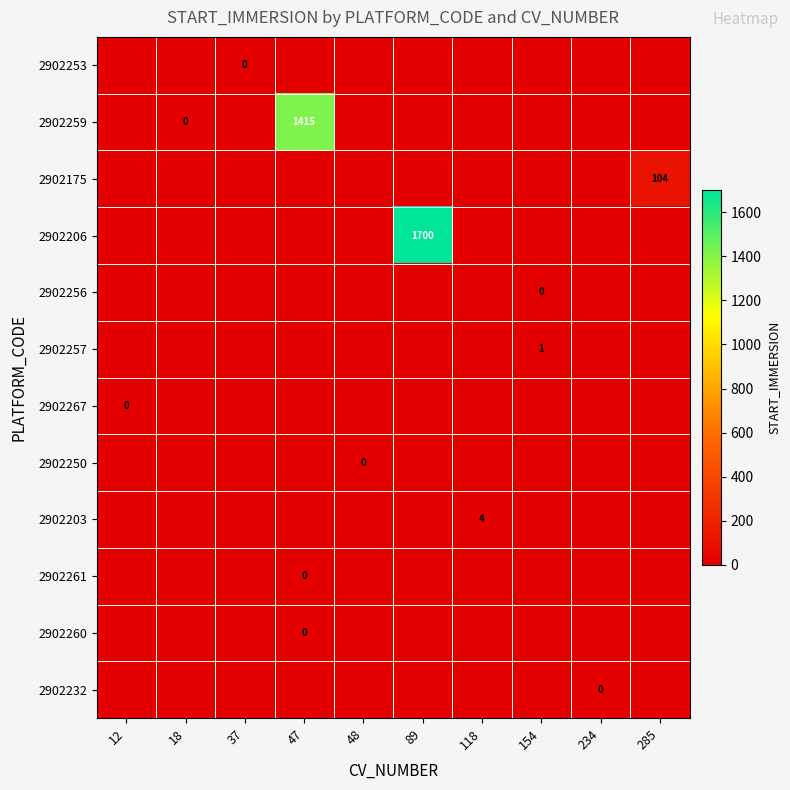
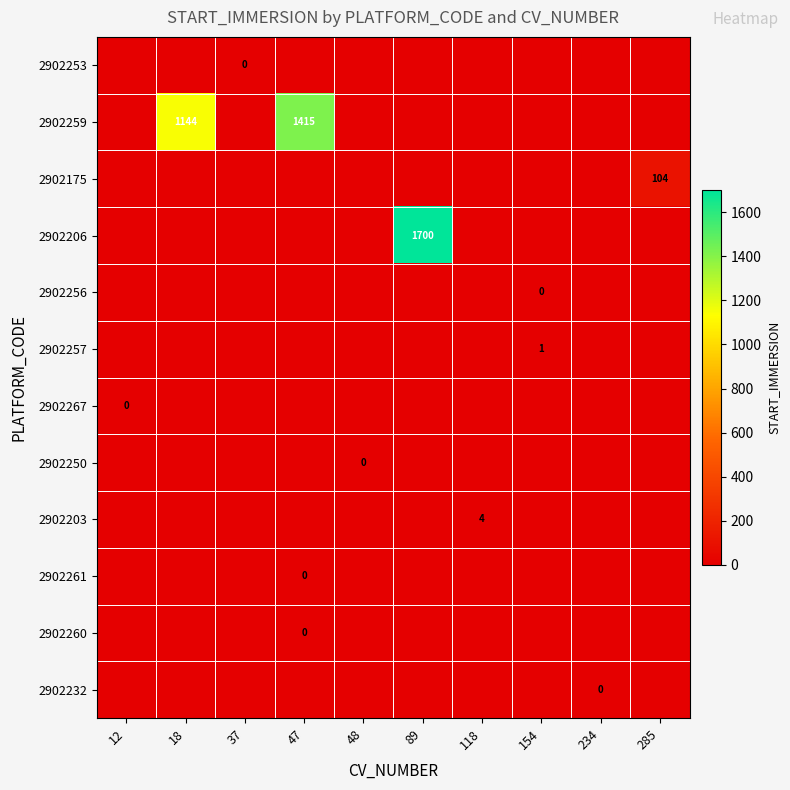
  {
    "2902253": {
      "37": 0
    },
    "2902259": {
-     "18": 0,
+     "18": 1144,
      "47": 1415
    },
    "2902175": {
      "285": 104
    },
    "2902206": {
      "89": 1700
    },
    "2902256": {
      "154": 0
    },
    "2902257": {
      "154": 1
    },
    "2902267": {
      "12": 0
    },
    "2902250": {
      "48": 0
    },
    "2902203": {
      "118": 4
    },
    "2902261": {
      "47": 0
    },
    "2902260": {
      "47": 0
    },
    "2902232": {
      "234": 0
    }
  }
